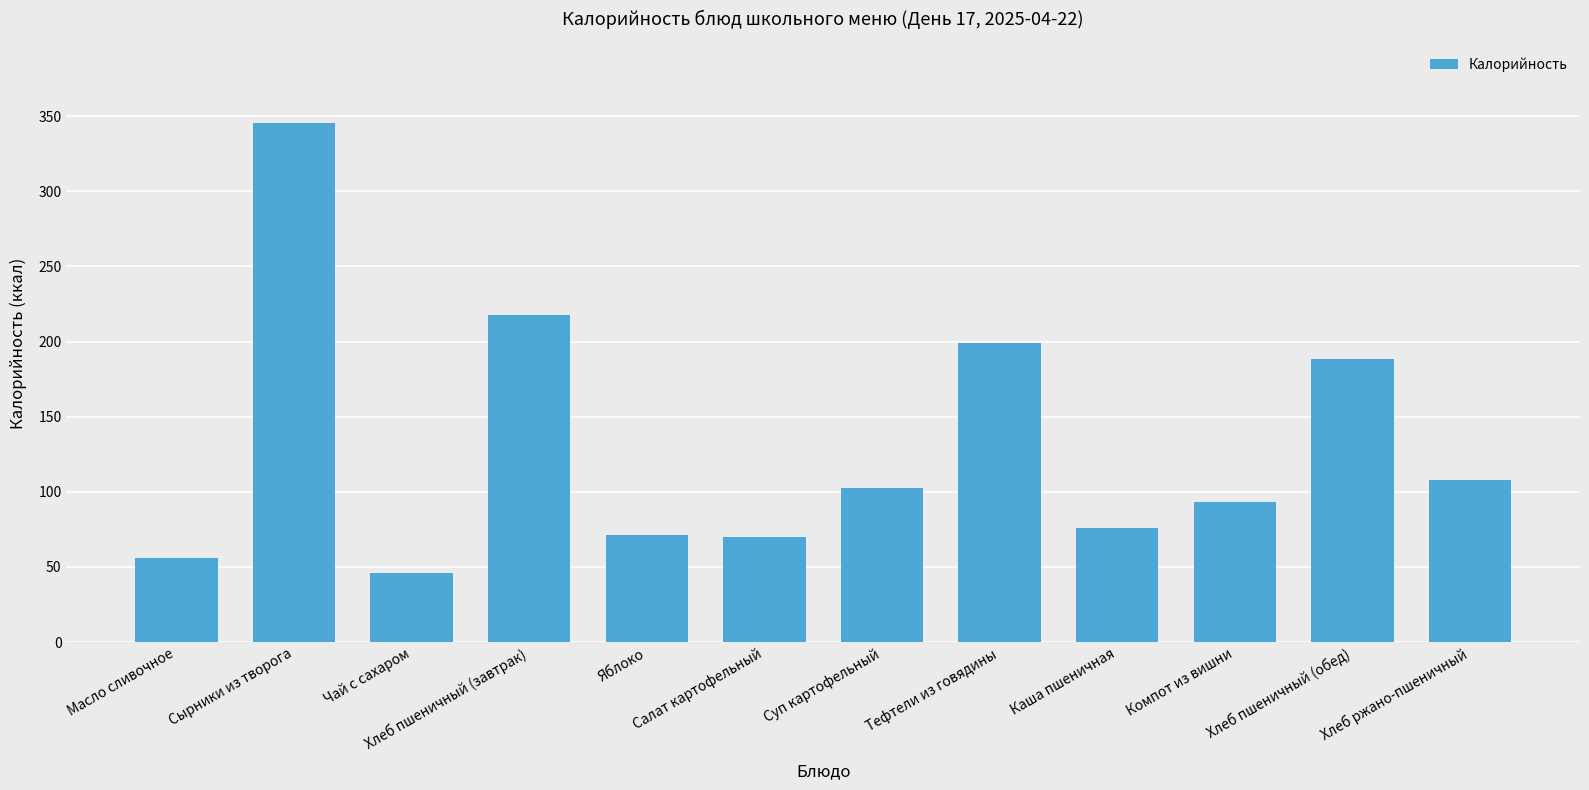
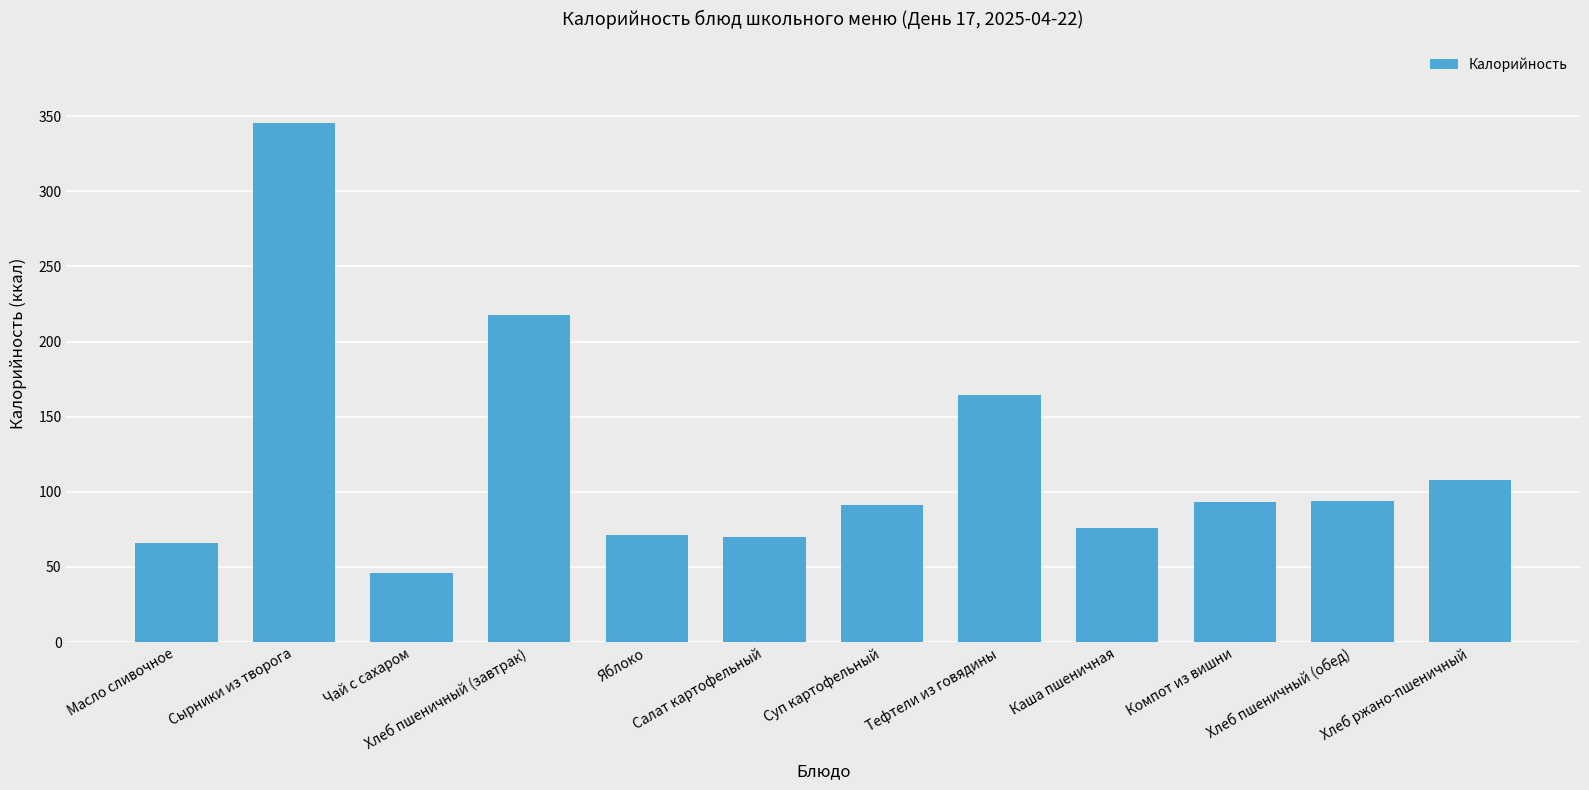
  {
-   "Масло сливочное": 56,
+   "Масло сливочное": 66,
    "Сырники из творога": 346,
    "Чай с сахаром": 46,
    "Хлеб пшеничный (завтрак)": 218,
    "Яблоко": 72,
    "Салат картофельный": 70,
-   "Суп картофельный": 103,
-   "Тефтели из говядины": 199,
+   "Суп картофельный": 91,
+   "Тефтели из говядины": 164,
    "Каша пшеничная": 76,
    "Компот из вишни": 93,
-   "Хлеб пшеничный (обед)": 188,
+   "Хлеб пшеничный (обед)": 94,
    "Хлеб ржано-пшеничный": 108
  }
